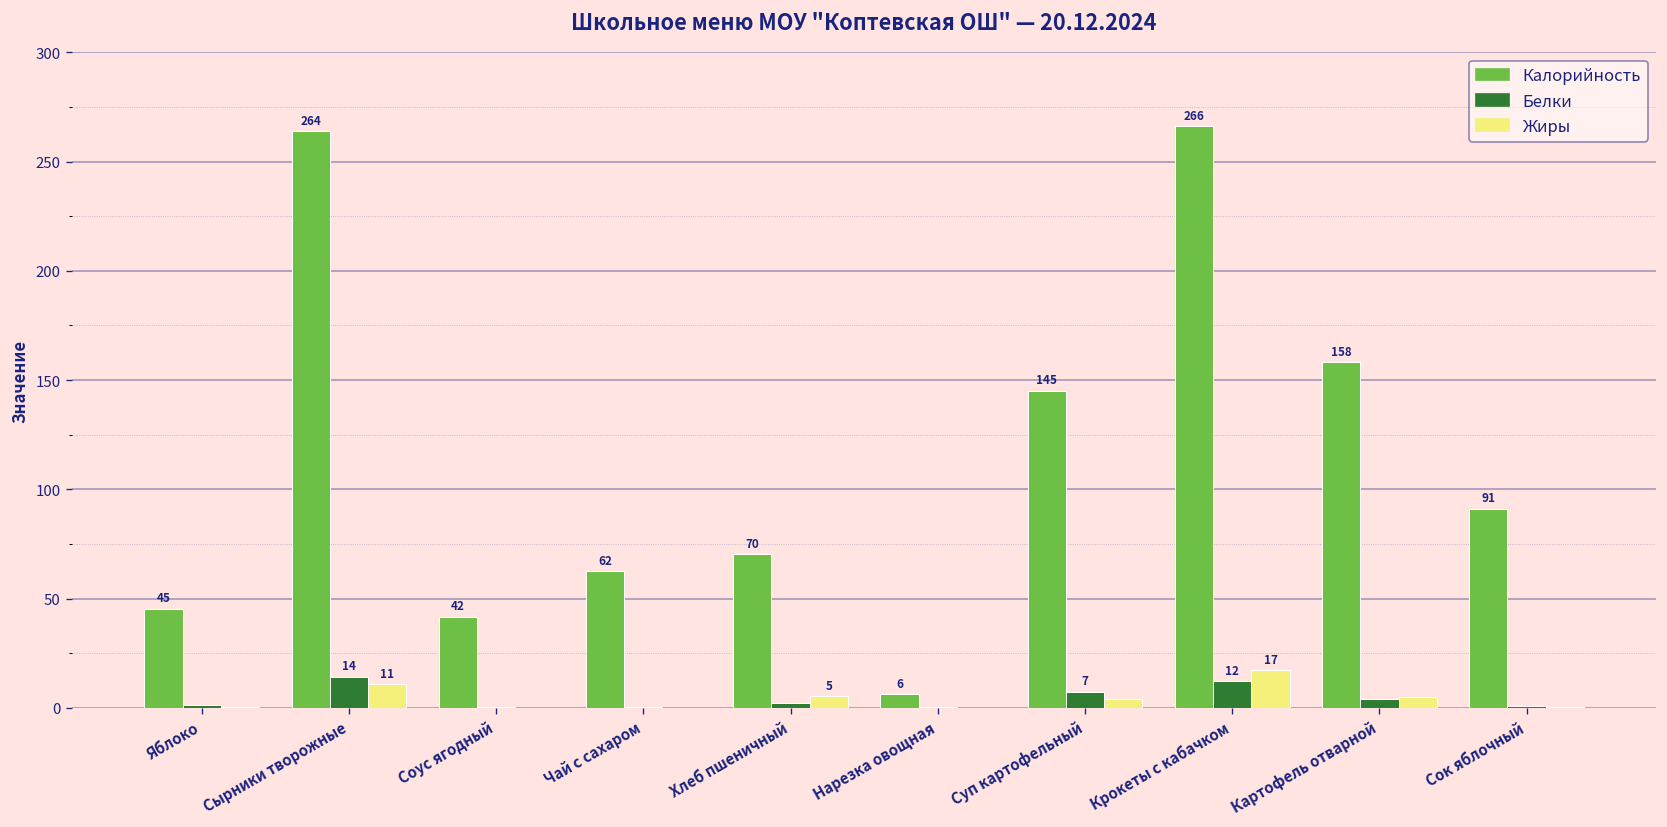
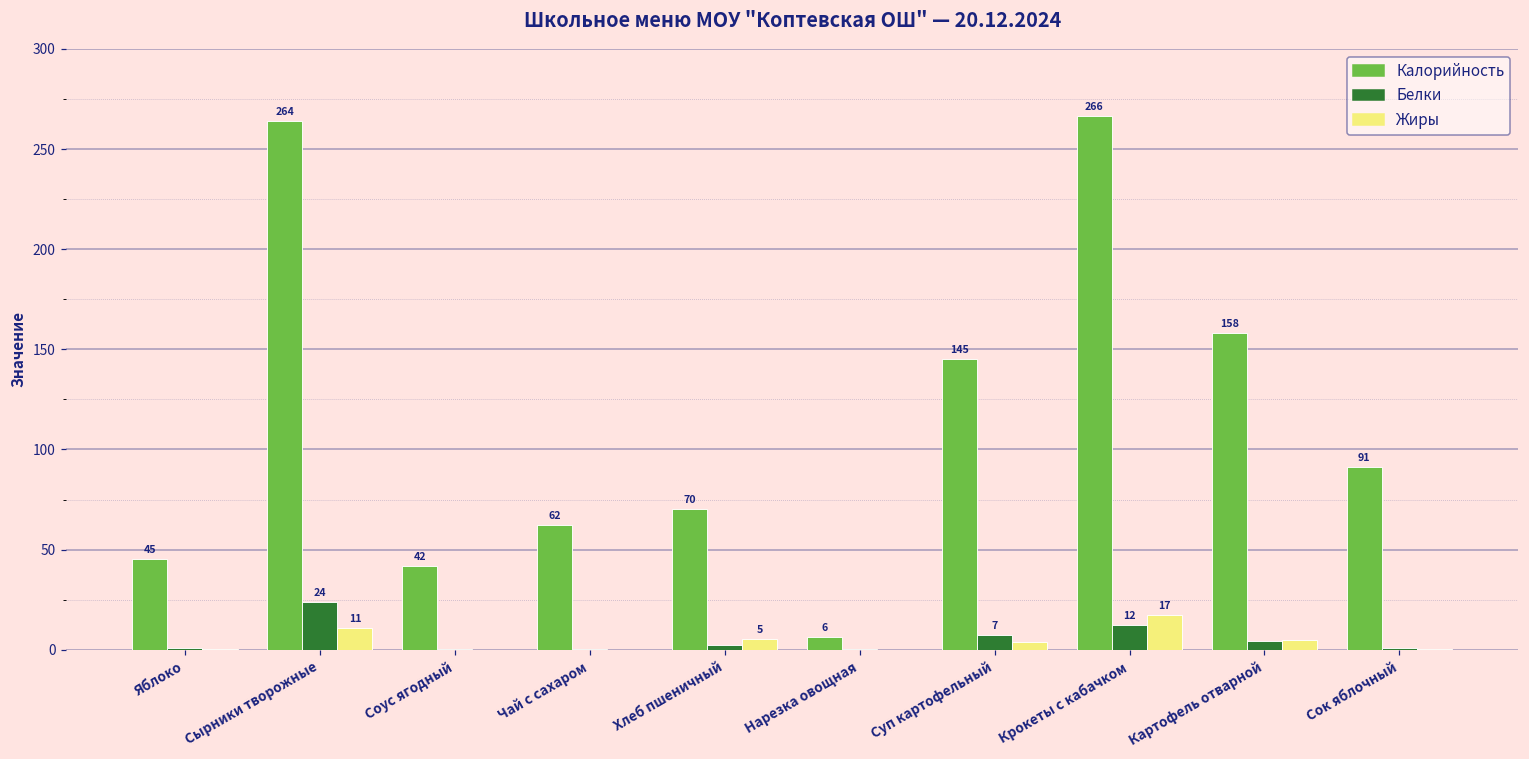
  {
    "Калорийность": {
      "Яблоко": 45,
      "Сырники творожные": 264,
      "Соус ягодный": 42,
      "Чай с сахаром": 62,
      "Хлеб пшеничный": 70,
      "Нарезка овощная": 6,
      "Суп картофельный": 145,
      "Крокеты с кабачком": 266,
      "Картофель отварной": 158,
      "Сок яблочный": 91
    },
    "Белки": {
-     "Сырники творожные": 14,
+     "Сырники творожные": 24,
      "Суп картофельный": 7,
      "Крокеты с кабачком": 12
    },
    "Жиры": {
      "Сырники творожные": 11,
      "Хлеб пшеничный": 5,
      "Крокеты с кабачком": 17
    }
  }
